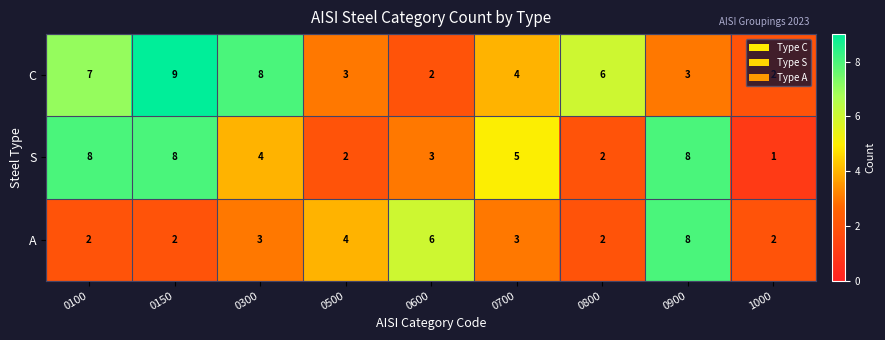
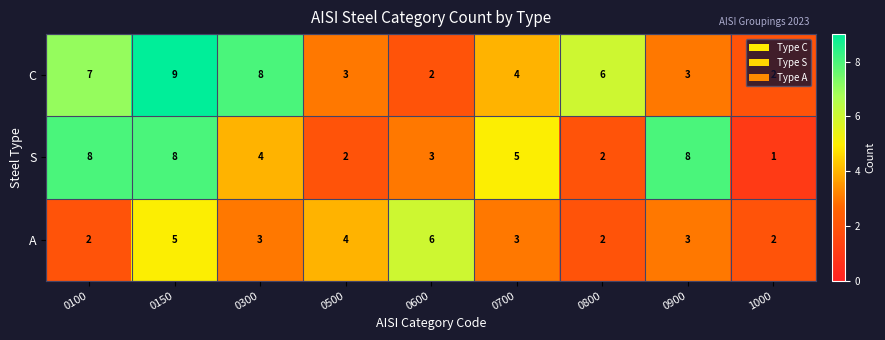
  {
    "C": {
      "0100": 7,
      "0150": 9,
      "0300": 8,
      "0500": 3,
      "0600": 2,
      "0700": 4,
      "0800": 6,
      "0900": 3
    },
    "S": {
      "0100": 8,
      "0150": 8,
      "0300": 4,
      "0500": 2,
      "0600": 3,
      "0700": 5,
      "0800": 2,
      "0900": 8,
      "1000": 1
    },
    "A": {
      "0100": 2,
-     "0150": 2,
+     "0150": 5,
      "0300": 3,
      "0500": 4,
      "0600": 6,
      "0700": 3,
      "0800": 2,
-     "0900": 8,
+     "0900": 3,
      "1000": 2
    }
  }
